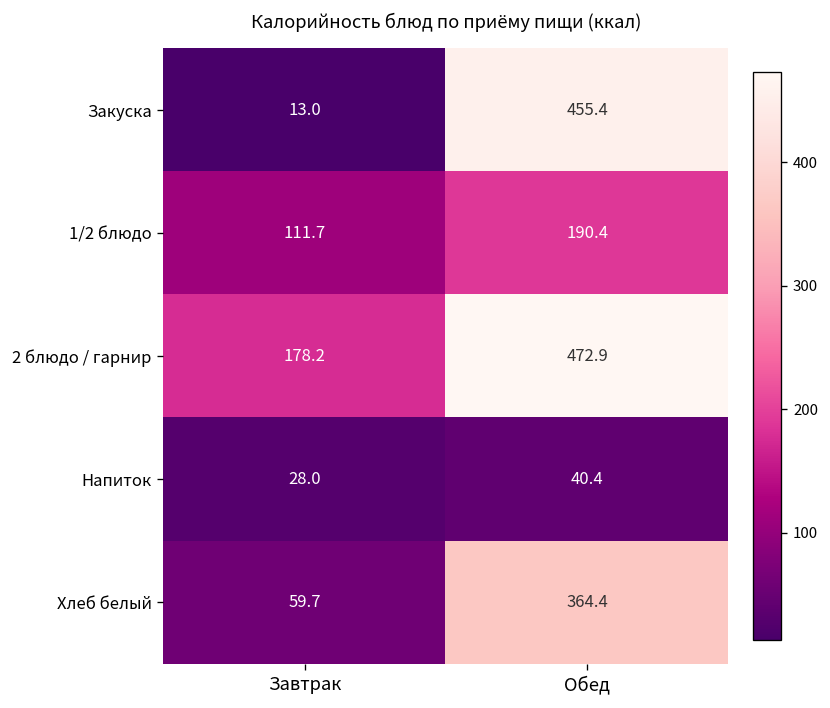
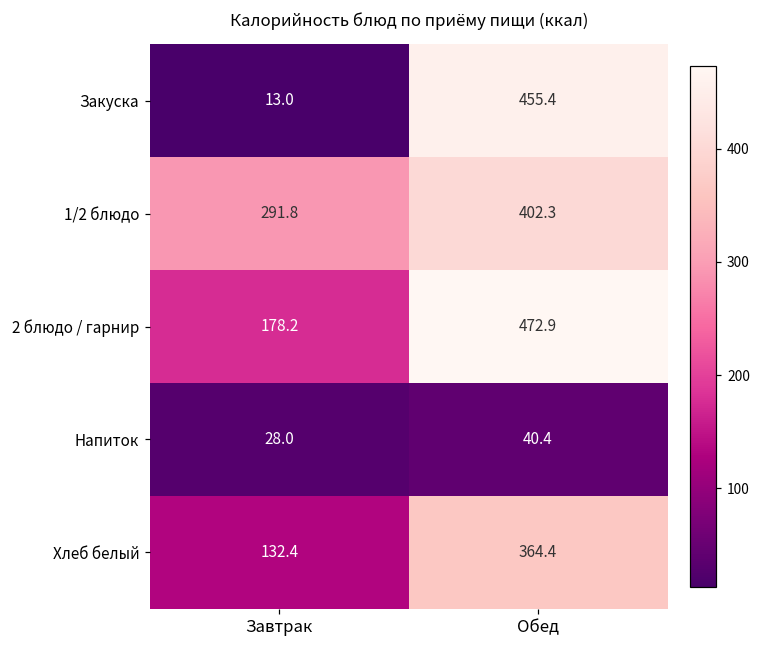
  {
    "Закуска": {
      "Завтрак": 13.0,
      "Обед": 455.4
    },
    "1/2 блюдо": {
-     "Завтрак": 111.7,
-     "Обед": 190.4
+     "Завтрак": 291.8,
+     "Обед": 402.3
    },
    "2 блюдо / гарнир": {
      "Завтрак": 178.2,
      "Обед": 472.9
    },
    "Напиток": {
      "Завтрак": 28.0,
      "Обед": 40.4
    },
    "Хлеб белый": {
-     "Завтрак": 59.7,
+     "Завтрак": 132.4,
      "Обед": 364.4
    }
  }
